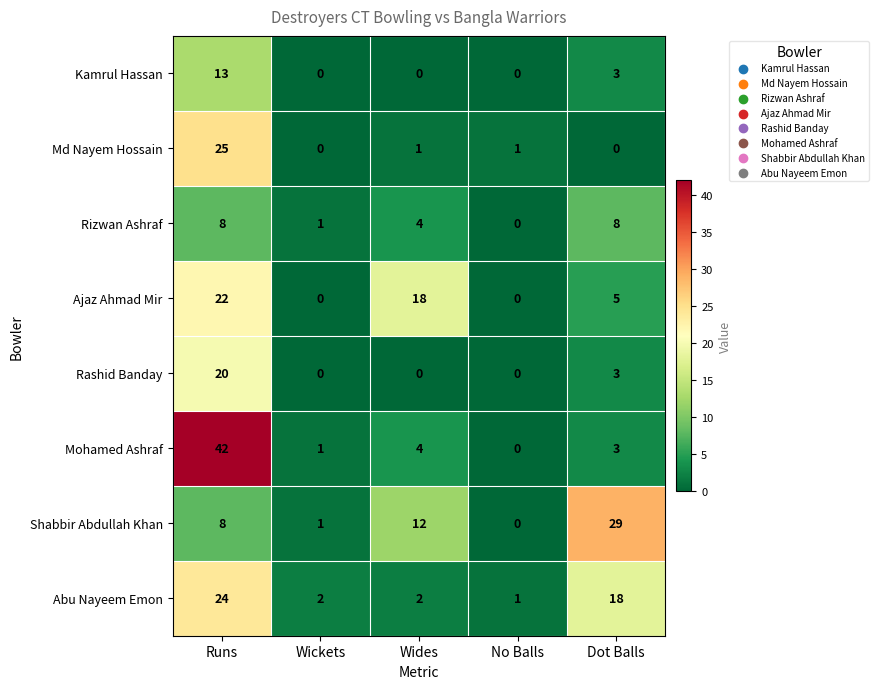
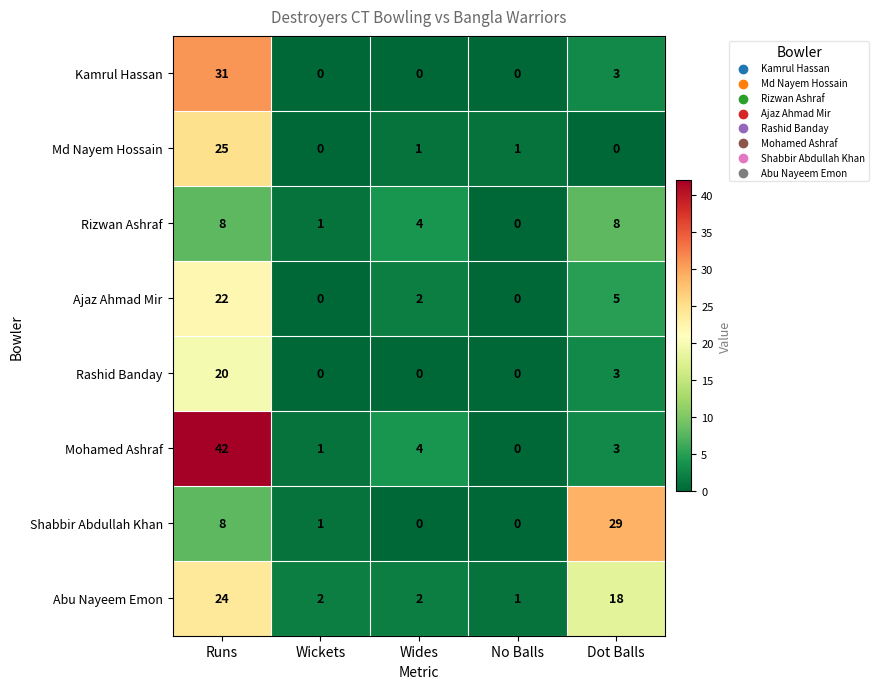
  {
    "Kamrul Hassan": {
-     "Runs": 13,
+     "Runs": 31,
      "Wickets": 0,
      "Wides": 0,
      "No Balls": 0,
      "Dot Balls": 3
    },
    "Md Nayem Hossain": {
      "Runs": 25,
      "Wickets": 0,
      "Wides": 1,
      "No Balls": 1,
      "Dot Balls": 0
    },
    "Rizwan Ashraf": {
      "Runs": 8,
      "Wickets": 1,
      "Wides": 4,
      "No Balls": 0,
      "Dot Balls": 8
    },
    "Ajaz Ahmad Mir": {
      "Runs": 22,
      "Wickets": 0,
-     "Wides": 18,
+     "Wides": 2,
      "No Balls": 0,
      "Dot Balls": 5
    },
    "Rashid Banday": {
      "Runs": 20,
      "Wickets": 0,
      "Wides": 0,
      "No Balls": 0,
      "Dot Balls": 3
    },
    "Mohamed Ashraf": {
      "Runs": 42,
      "Wickets": 1,
      "Wides": 4,
      "No Balls": 0,
      "Dot Balls": 3
    },
    "Shabbir Abdullah Khan": {
      "Runs": 8,
      "Wickets": 1,
-     "Wides": 12,
+     "Wides": 0,
      "No Balls": 0,
      "Dot Balls": 29
    },
    "Abu Nayeem Emon": {
      "Runs": 24,
      "Wickets": 2,
      "Wides": 2,
      "No Balls": 1,
      "Dot Balls": 18
    }
  }
